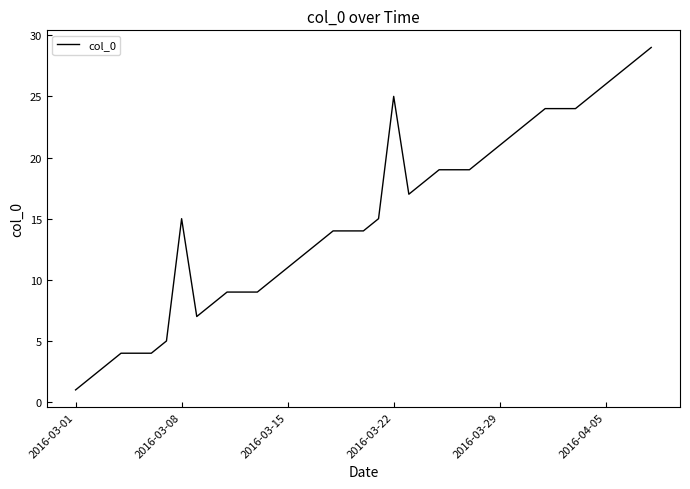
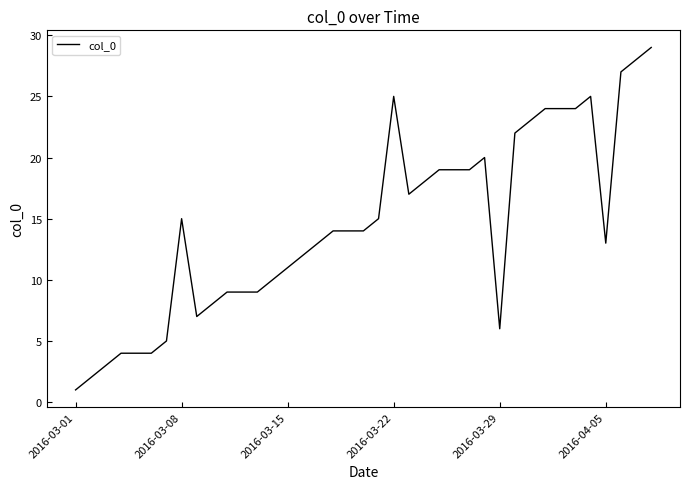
  {
    "2016-03-01": 1,
    "2016-03-08": 15,
    "2016-03-15": 11,
    "2016-03-22": 25,
-   "2016-03-29": 21,
-   "2016-04-05": 26
+   "2016-03-29": 6,
+   "2016-04-05": 13
  }
